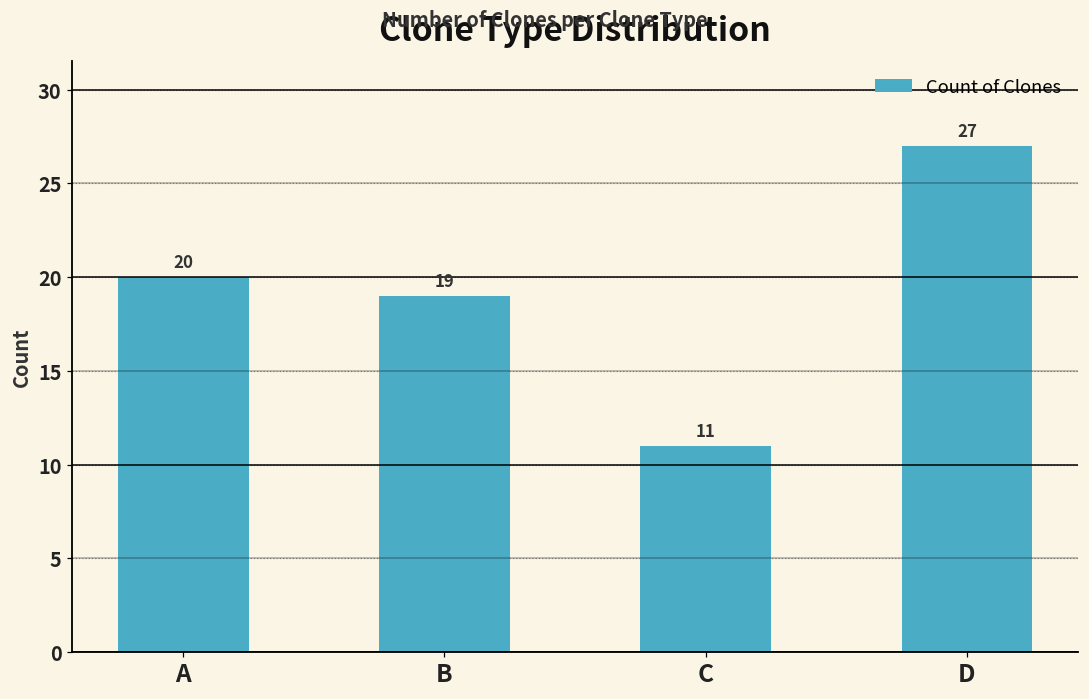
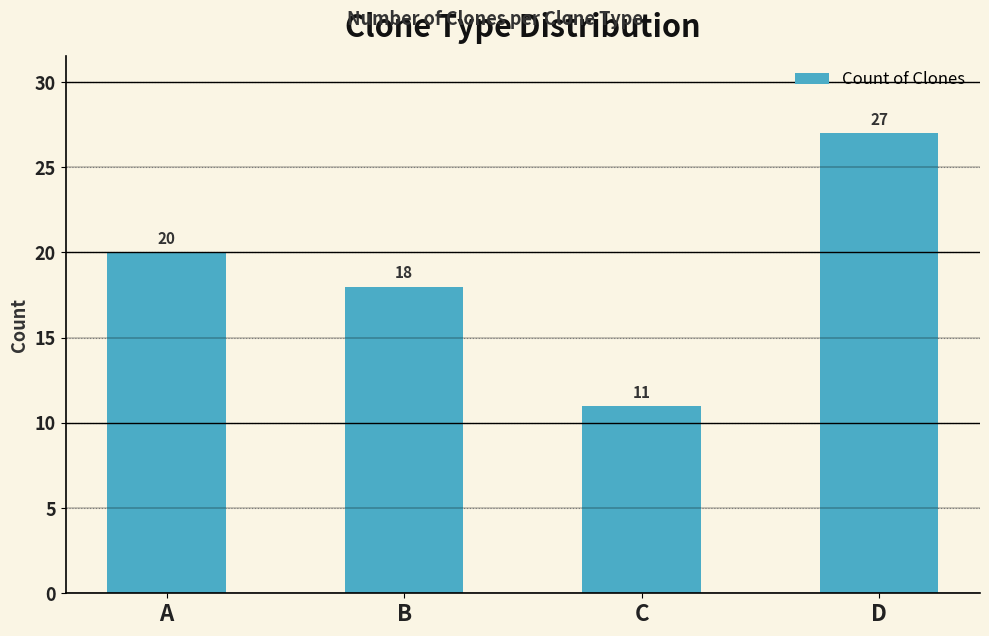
  {
    "A": 20,
-   "B": 19,
+   "B": 18,
    "C": 11,
    "D": 27
  }
